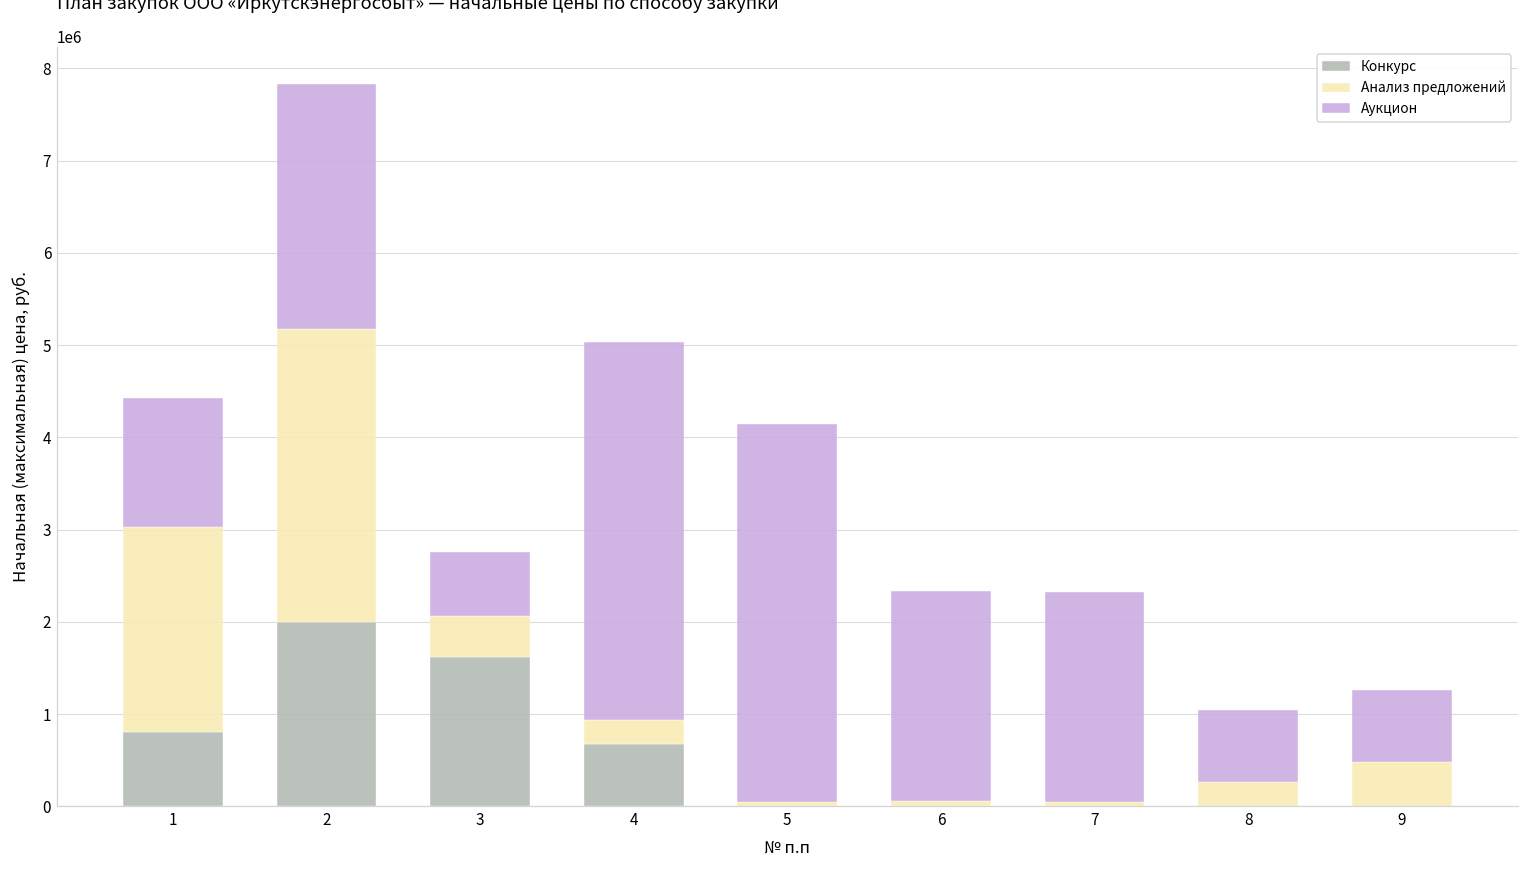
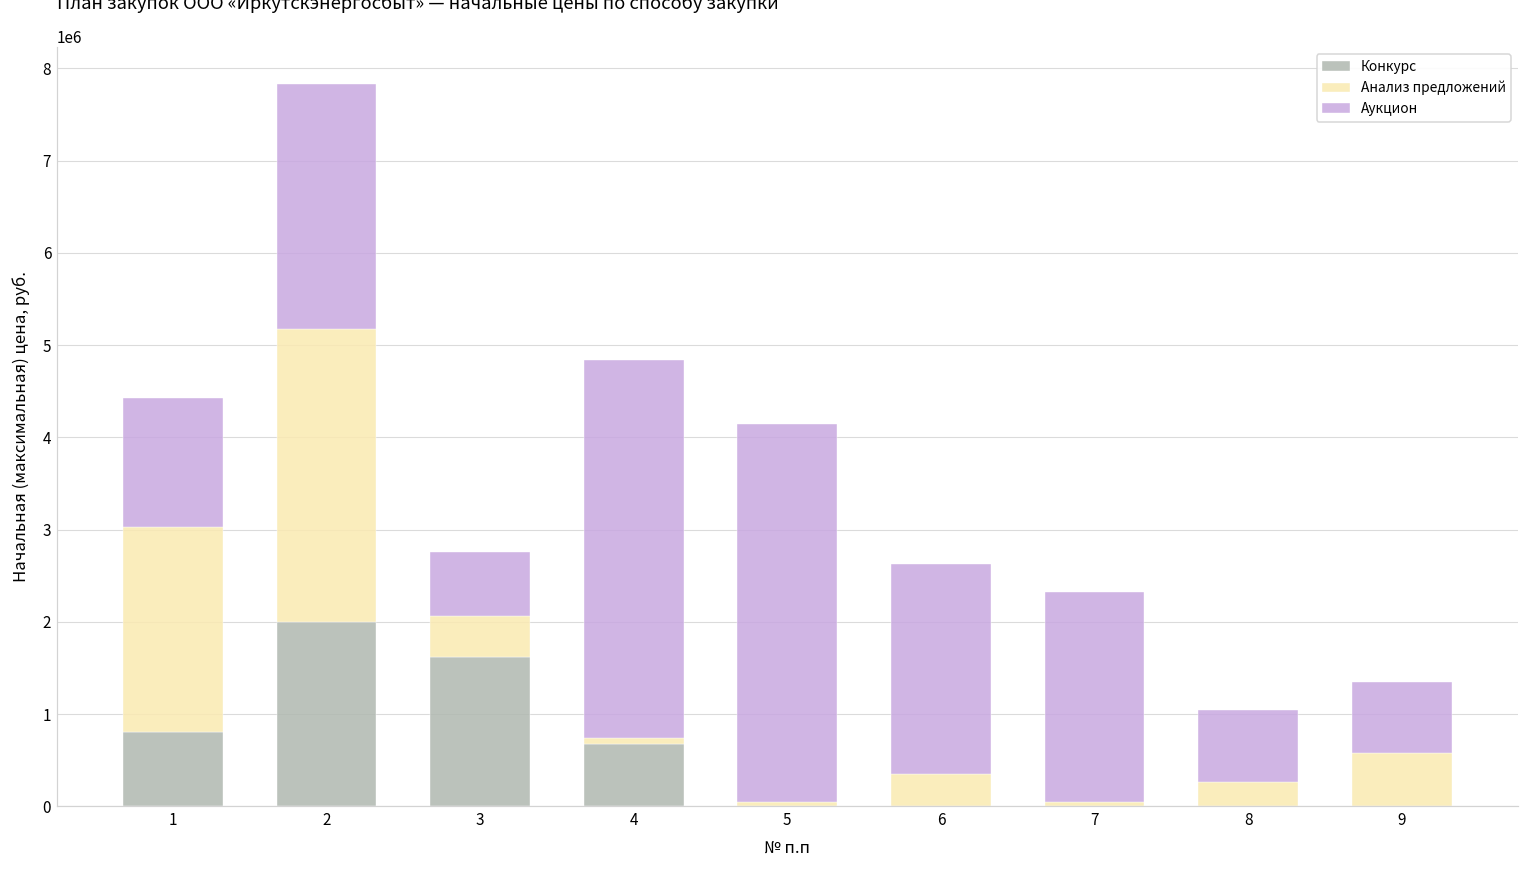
  {
    "Анализ предложений": {
      "1": 2200000,
      "2": 3200000,
      "3": 400000,
-     "4": 300000,
+     "4": 100000,
      "5": 0,
-     "6": 100000,
+     "6": 300000,
      "7": 0,
      "8": 300000,
-     "9": 500000
+     "9": 600000
    }
  }
